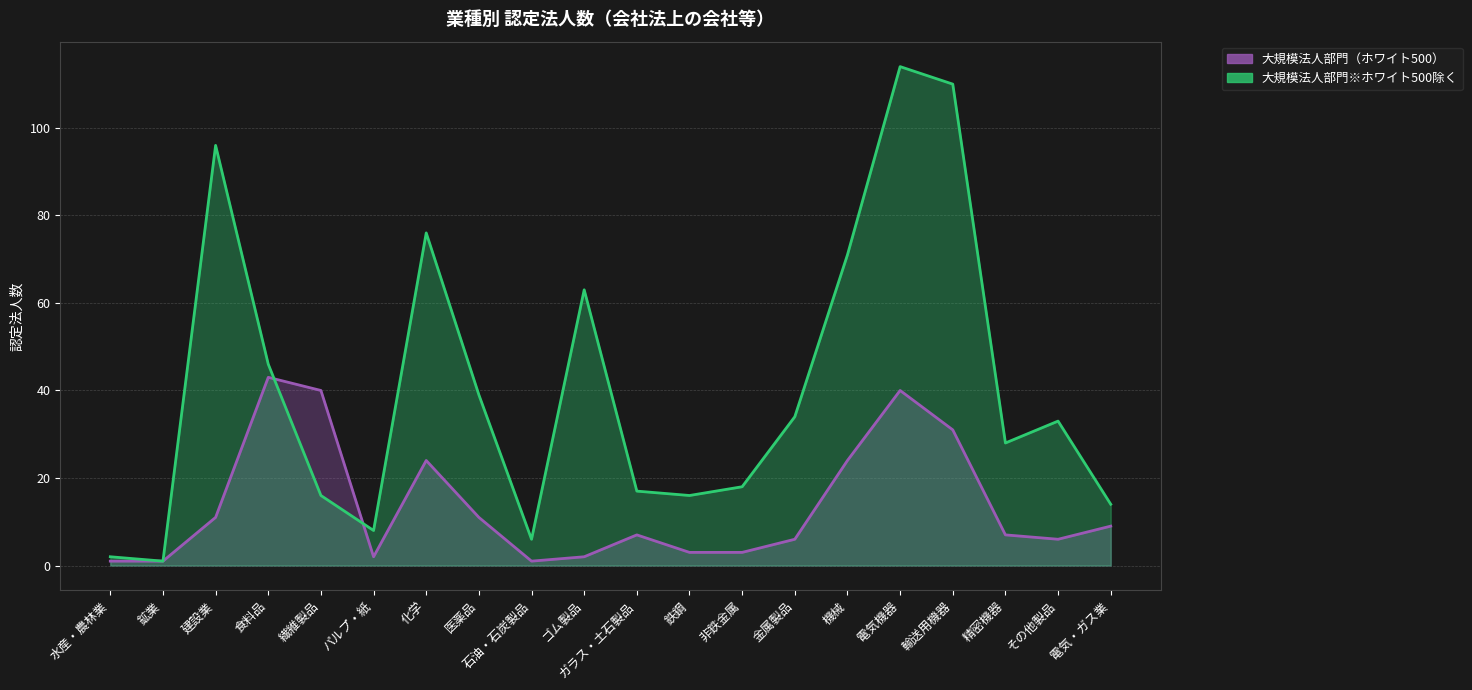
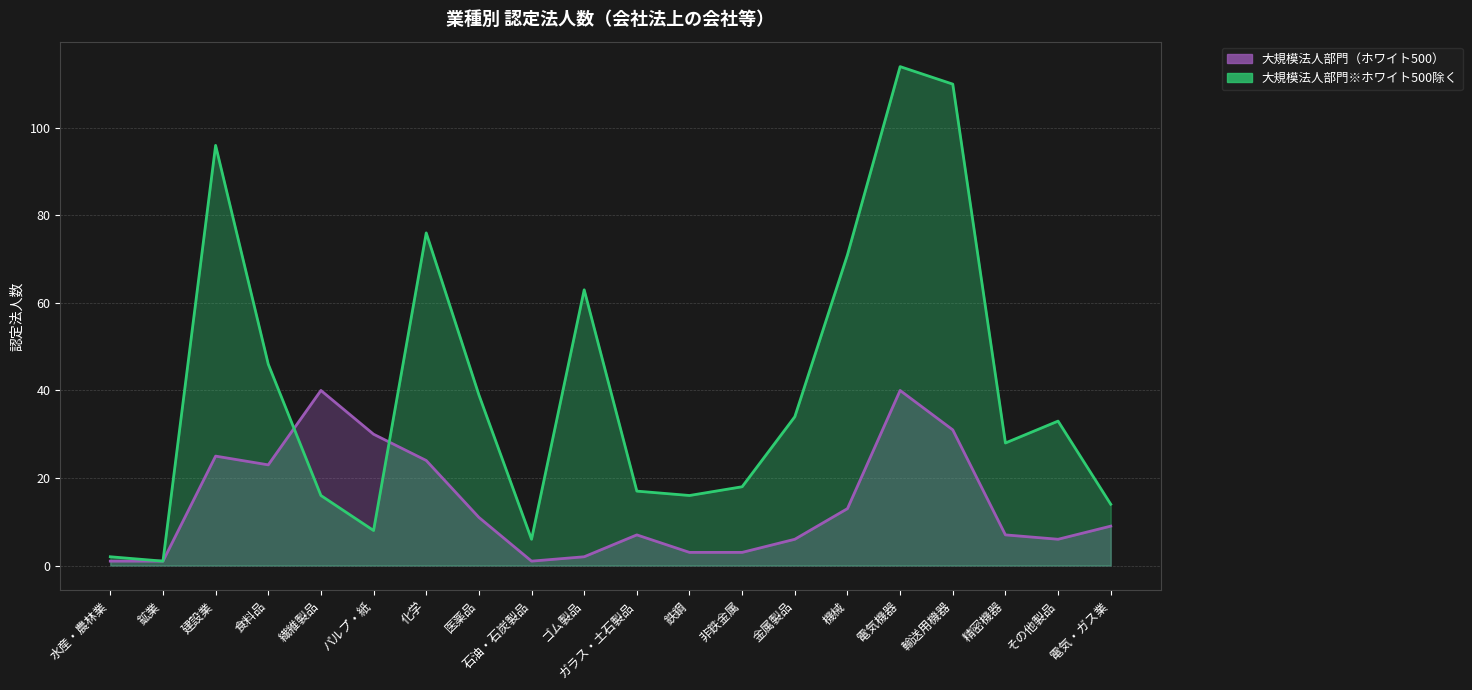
  {
    "大規模法人部門（ホワイト500）": {
      "水産・農林業": 1,
-     "建設業": 11,
-     "食料品": 43,
+     "建設業": 25,
+     "食料品": 23,
      "繊維製品": 40,
-     "パルプ・紙": 2,
+     "パルプ・紙": 30,
      "化学": 24,
      "医薬品": 11,
      "石油・石炭製品": 1,
      "ゴム製品": 2,
      "ガラス・土石製品": 7,
      "鉄鋼": 3,
      "非鉄金属": 3,
      "金属製品": 6,
-     "機械": 24,
+     "機械": 13,
      "電気機器": 40,
      "輸送用機器": 31,
      "精密機器": 7,
      "その他製品": 6,
      "電気・ガス業": 9
    },
    "大規模法人部門※ホワイト500除く": {
      "水産・農林業": 2,
      "建設業": 96,
      "食料品": 46,
      "繊維製品": 16,
      "パルプ・紙": 8,
      "化学": 76,
      "医薬品": 39,
      "石油・石炭製品": 6,
      "ゴム製品": 63,
      "ガラス・土石製品": 17,
      "鉄鋼": 16,
      "非鉄金属": 18,
      "金属製品": 34,
      "機械": 71,
      "電気機器": 114,
      "輸送用機器": 110,
      "精密機器": 28,
      "その他製品": 33,
      "電気・ガス業": 14
    }
  }
